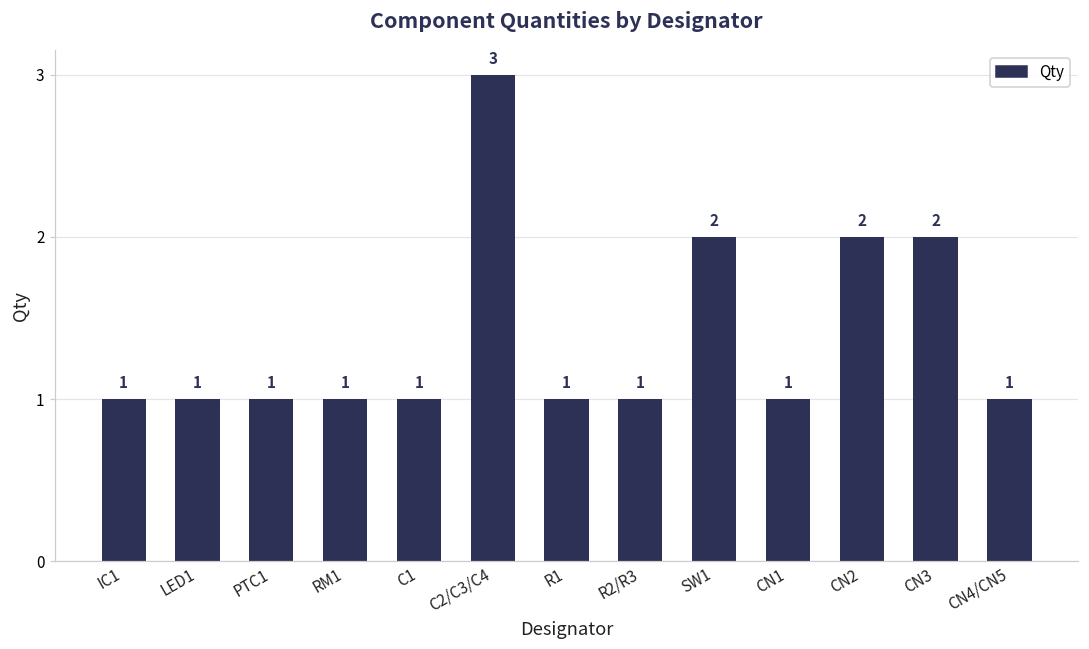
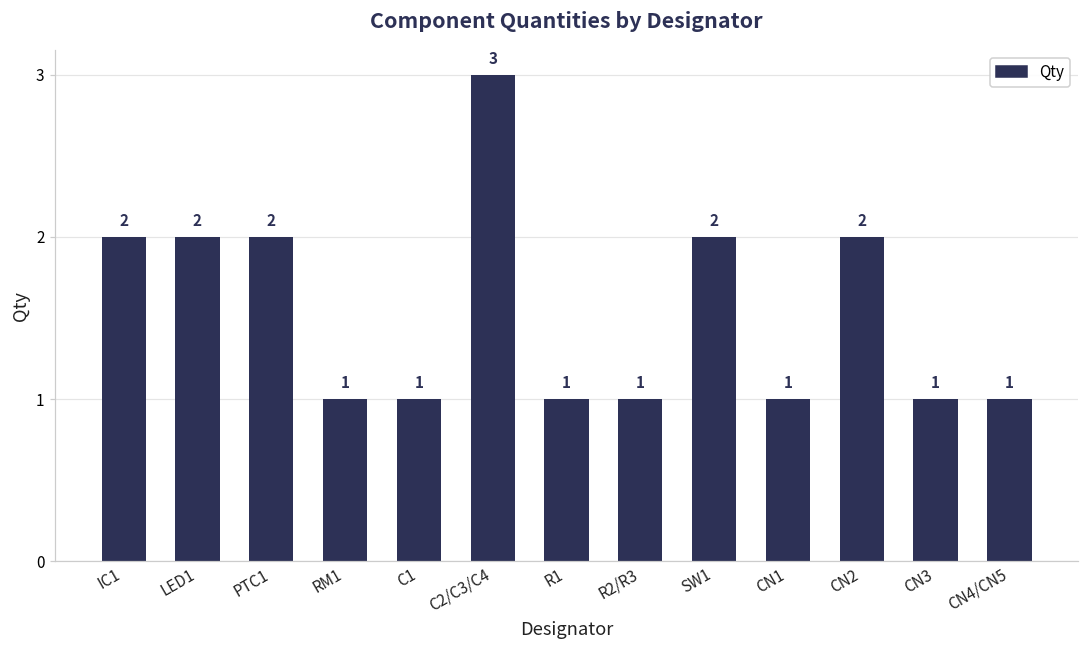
  {
-   "IC1": 1,
-   "LED1": 1,
-   "PTC1": 1,
+   "IC1": 2,
+   "LED1": 2,
+   "PTC1": 2,
    "RM1": 1,
    "C1": 1,
    "C2/C3/C4": 3,
    "R1": 1,
    "R2/R3": 1,
    "SW1": 2,
    "CN1": 1,
    "CN2": 2,
-   "CN3": 2,
+   "CN3": 1,
    "CN4/CN5": 1
  }
